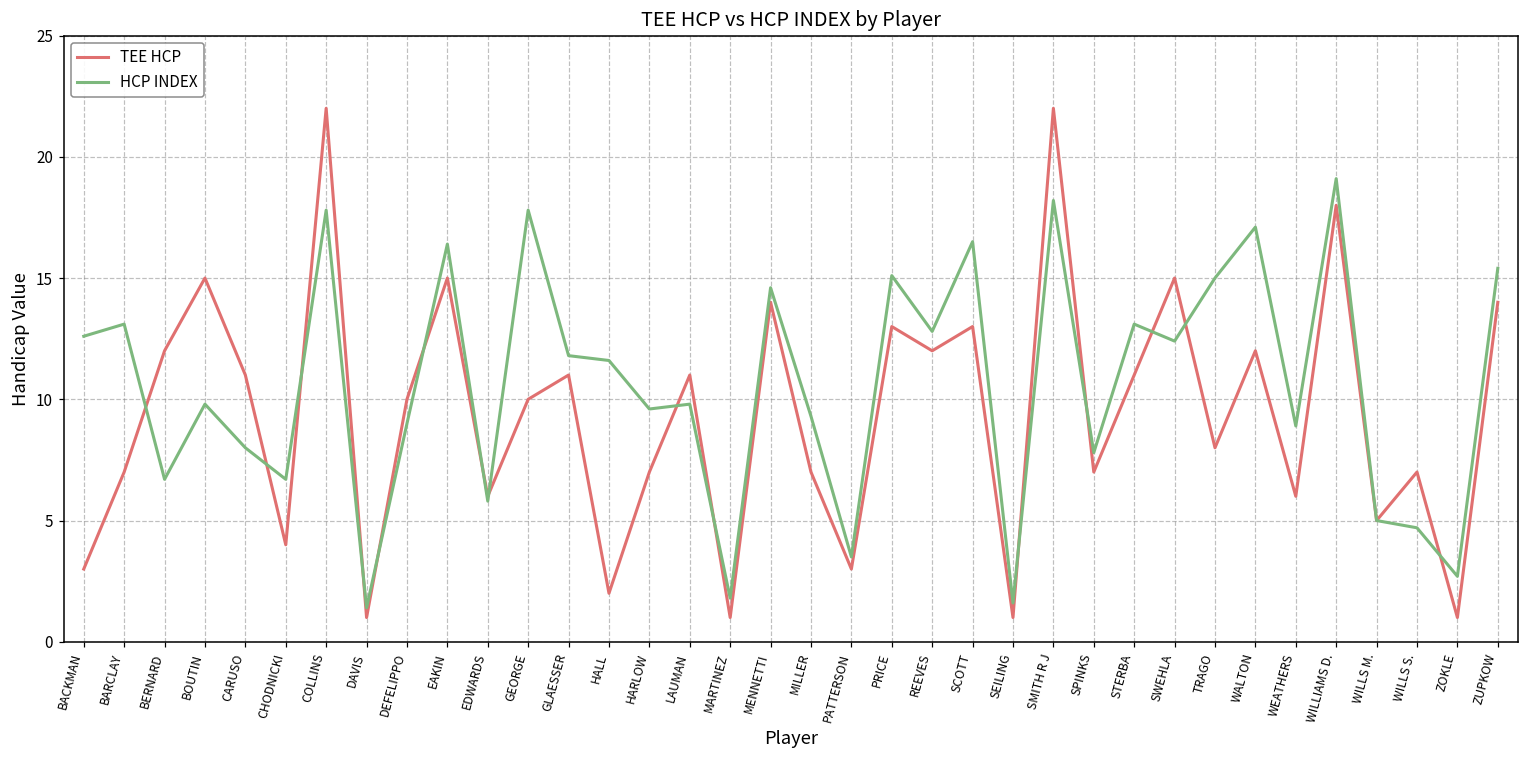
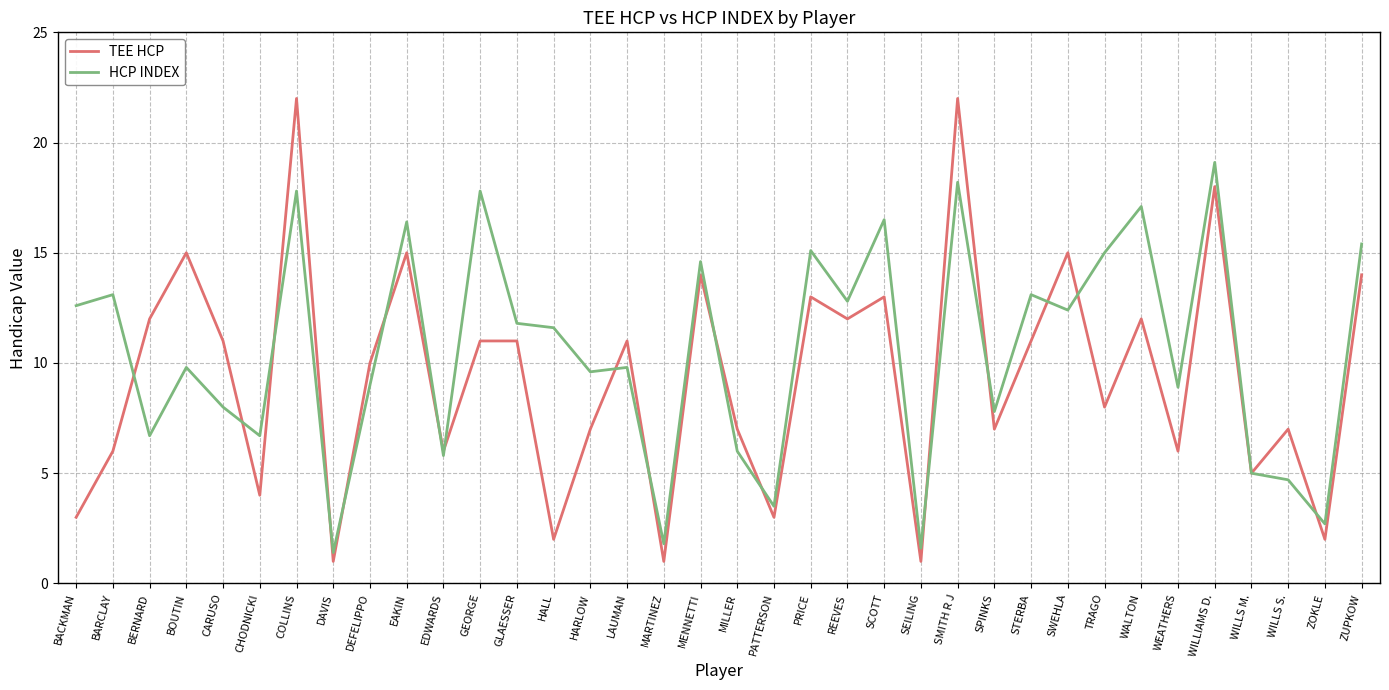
  {
    "TEE HCP": {
      "BACKMAN": 3,
-     "BARCLAY": 7,
+     "BARCLAY": 6,
      "BERNARD": 12,
      "BOUTIN": 15,
      "CARUSO": 11,
      "CHODNICKI": 4,
      "COLLINS": 22,
      "DAVIS": 1,
      "DEFELIPPO": 10,
      "EAKIN": 15,
      "EDWARDS": 6,
-     "GEORGE": 10,
+     "GEORGE": 11,
      "GLAESSER": 11,
      "HALL": 2,
      "HARLOW": 7,
      "LAUMAN": 11,
      "MARTINEZ": 1,
      "MENNETTI": 14,
      "MILLER": 7,
      "PATTERSON": 3,
      "PRICE": 13,
      "REEVES": 12,
      "SCOTT": 13,
      "SEILING": 1,
      "SMITH R J": 22,
      "SPINKS": 7,
      "STERBA": 11,
      "SWEHLA": 15,
      "TRAGO": 8,
      "WALTON": 12,
      "WEATHERS": 6,
      "WILLIAMS D.": 18,
      "WILLS S.": 7,
-     "ZOKLE": 1,
+     "ZOKLE": 2,
      "ZUPKOW": 14
    },
    "HCP INDEX": {
      "BACKMAN": 12.6,
      "BARCLAY": 13.1,
      "BERNARD": 6.7,
      "BOUTIN": 9.8,
      "CARUSO": 8.0,
      "CHODNICKI": 6.7,
      "COLLINS": 17.8,
      "DAVIS": 1.4,
      "DEFELIPPO": 9.0,
      "EAKIN": 16.4,
      "EDWARDS": 5.8,
      "GEORGE": 17.8,
      "GLAESSER": 11.8,
      "HALL": 11.6,
      "HARLOW": 9.6,
      "LAUMAN": 9.8,
      "MARTINEZ": 1.8,
      "MENNETTI": 14.6,
-     "MILLER": 9.3,
+     "MILLER": 6.0,
      "PATTERSON": 3.5,
      "PRICE": 15.1,
      "REEVES": 12.8,
      "SCOTT": 16.5,
      "SEILING": 1.6,
      "SMITH R J": 18.2,
      "SPINKS": 7.8,
      "STERBA": 13.1,
      "SWEHLA": 12.4,
      "TRAGO": 15.0,
      "WALTON": 17.1,
      "WEATHERS": 8.9,
      "WILLIAMS D.": 19.1,
      "WILLS S.": 4.7,
      "ZOKLE": 2.7,
      "ZUPKOW": 15.4
    }
  }
